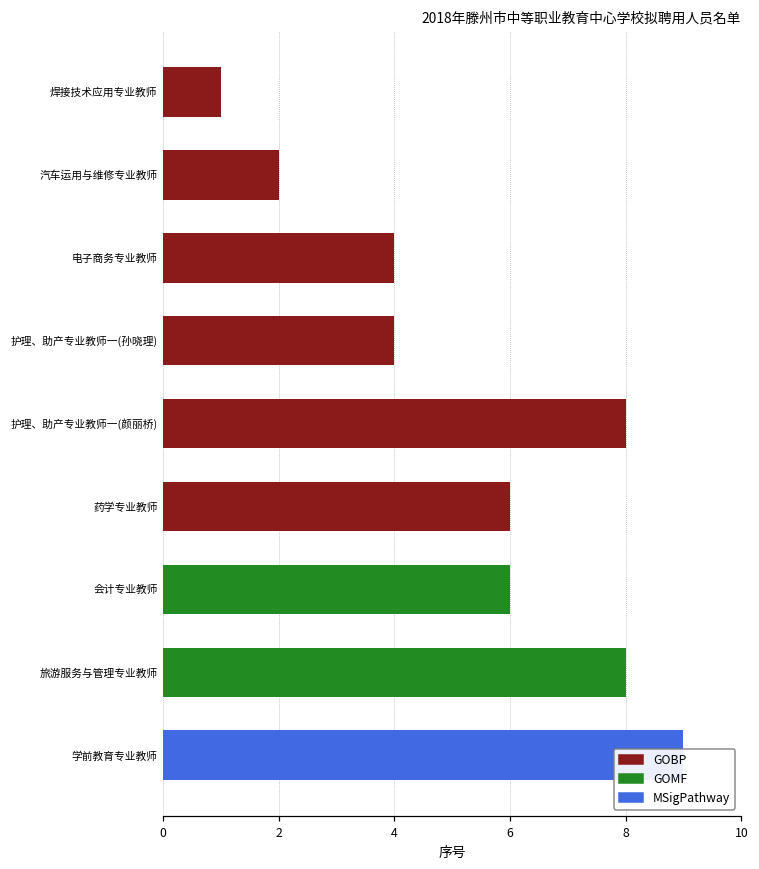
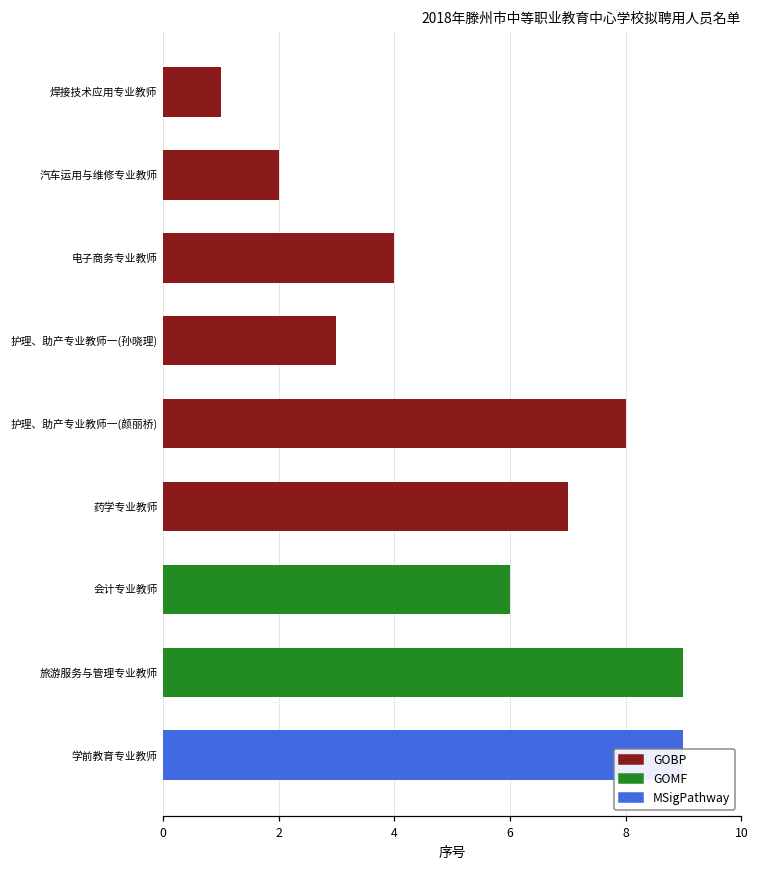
  {
    "焊接技术应用专业教师": 1,
    "汽车运用与维修专业教师": 2,
    "电子商务专业教师": 4,
-   "护理、助产专业教师一(孙晓理)": 4,
+   "护理、助产专业教师一(孙晓理)": 3,
    "护理、助产专业教师一(颜丽桥)": 8,
-   "药学专业教师": 6,
+   "药学专业教师": 7,
    "会计专业教师": 6,
-   "旅游服务与管理专业教师": 8
+   "旅游服务与管理专业教师": 9
  }
